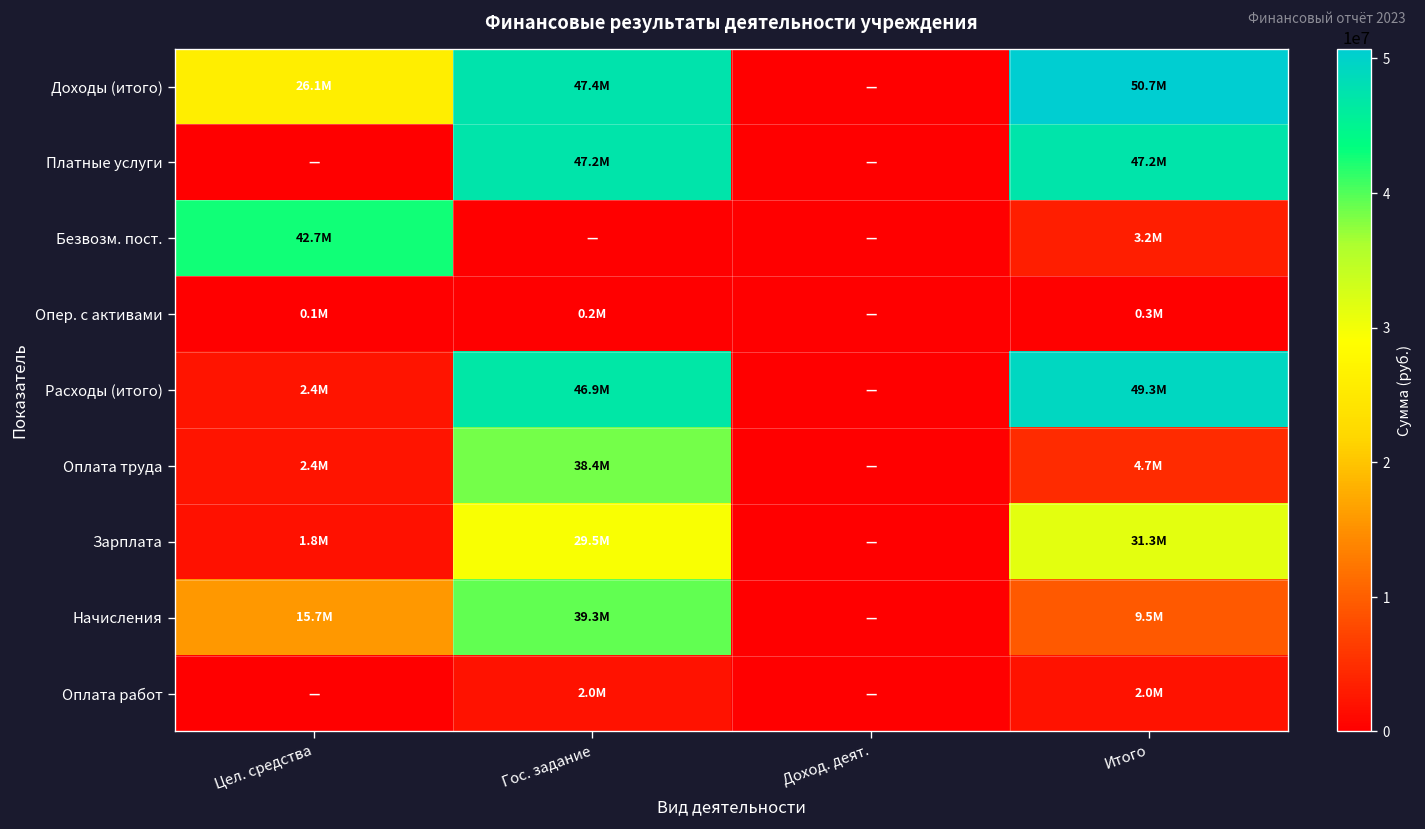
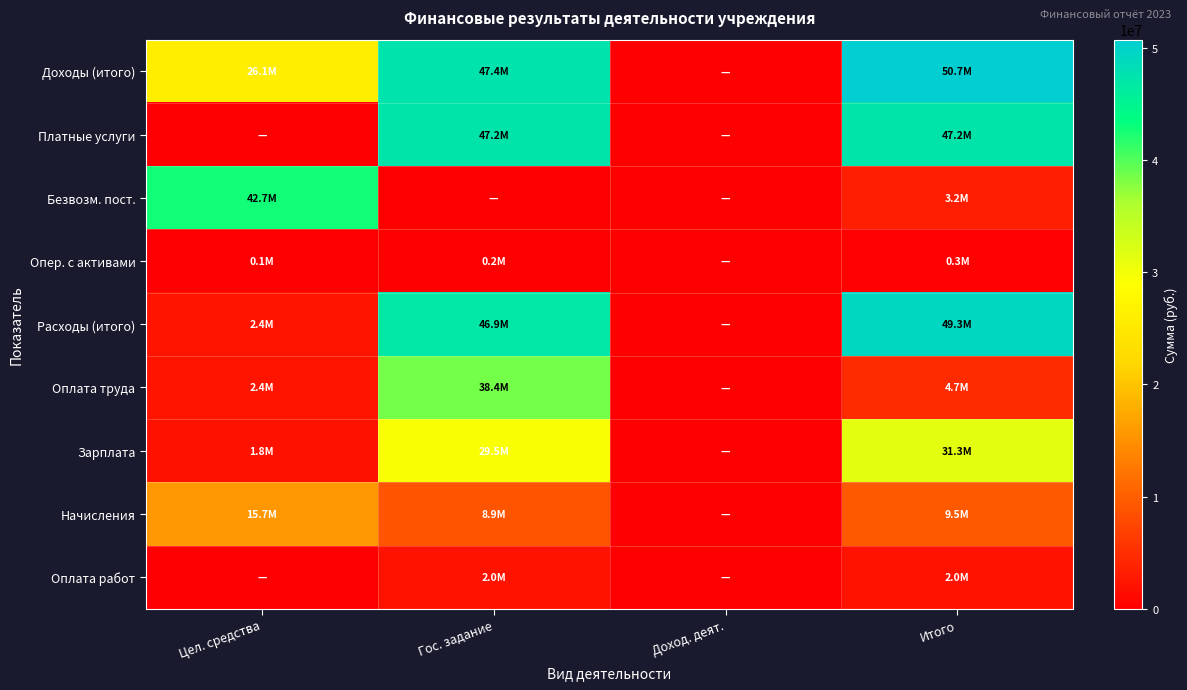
  {
    "Доходы (итого)": {
      "Цел. средства": "26.1M",
      "Гос. задание": "47.4M",
      "Итого": "50.7M"
    },
    "Платные услуги": {
      "Гос. задание": "47.2M",
      "Итого": "47.2M"
    },
    "Безвозм. пост.": {
      "Цел. средства": "42.7M",
      "Итого": "3.2M"
    },
    "Опер. с активами": {
      "Цел. средства": "0.1M",
      "Гос. задание": "0.2M",
      "Итого": "0.3M"
    },
    "Расходы (итого)": {
      "Цел. средства": "2.4M",
      "Гос. задание": "46.9M",
      "Итого": "49.3M"
    },
    "Оплата труда": {
      "Цел. средства": "2.4M",
      "Гос. задание": "38.4M",
      "Итого": "4.7M"
    },
    "Зарплата": {
      "Цел. средства": "1.8M",
      "Гос. задание": "29.5M",
      "Итого": "31.3M"
    },
    "Начисления": {
      "Цел. средства": "15.7M",
-     "Гос. задание": "39.3M",
+     "Гос. задание": "8.9M",
      "Итого": "9.5M"
    },
    "Оплата работ": {
      "Гос. задание": "2.0M",
      "Итого": "2.0M"
    }
  }
